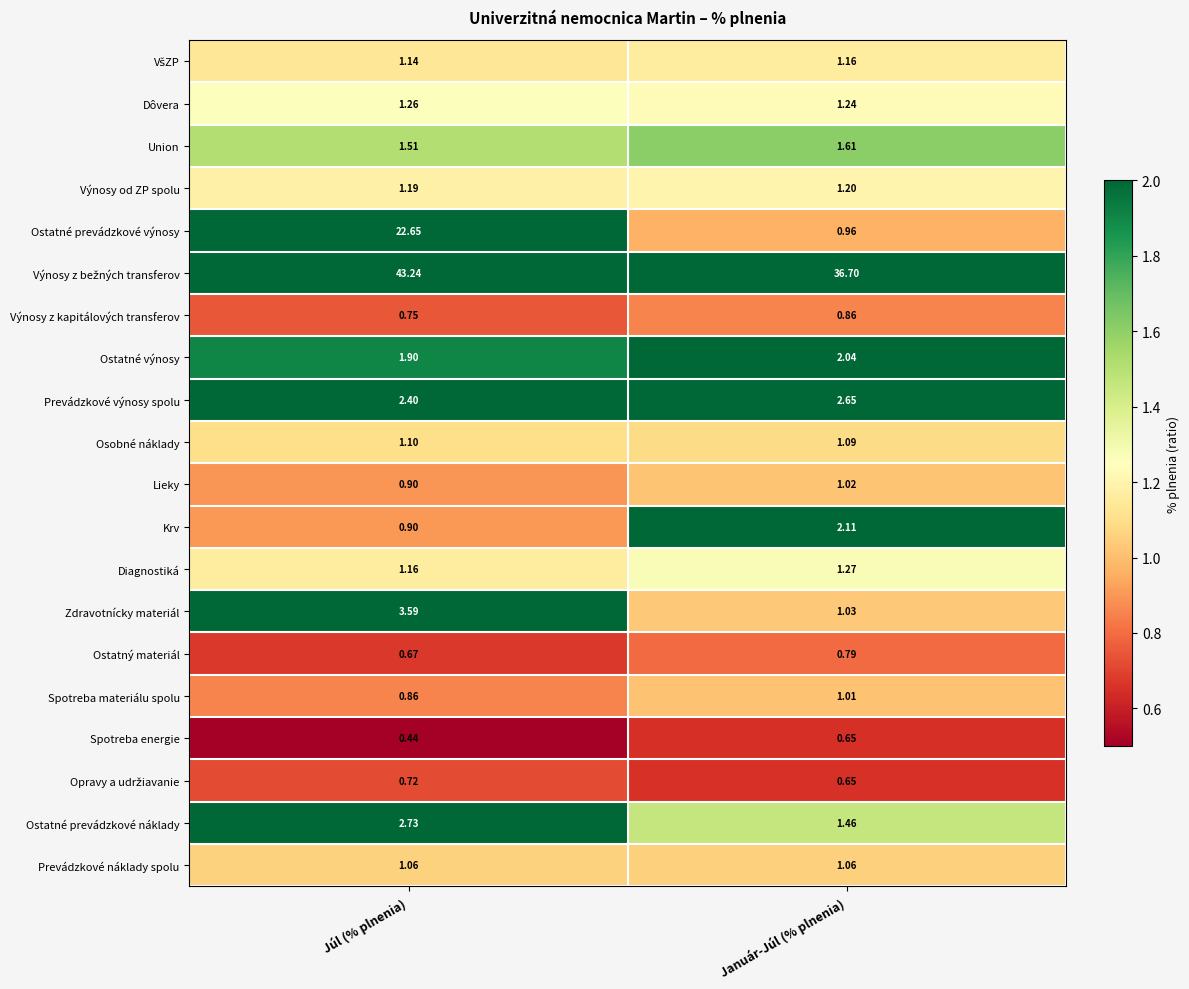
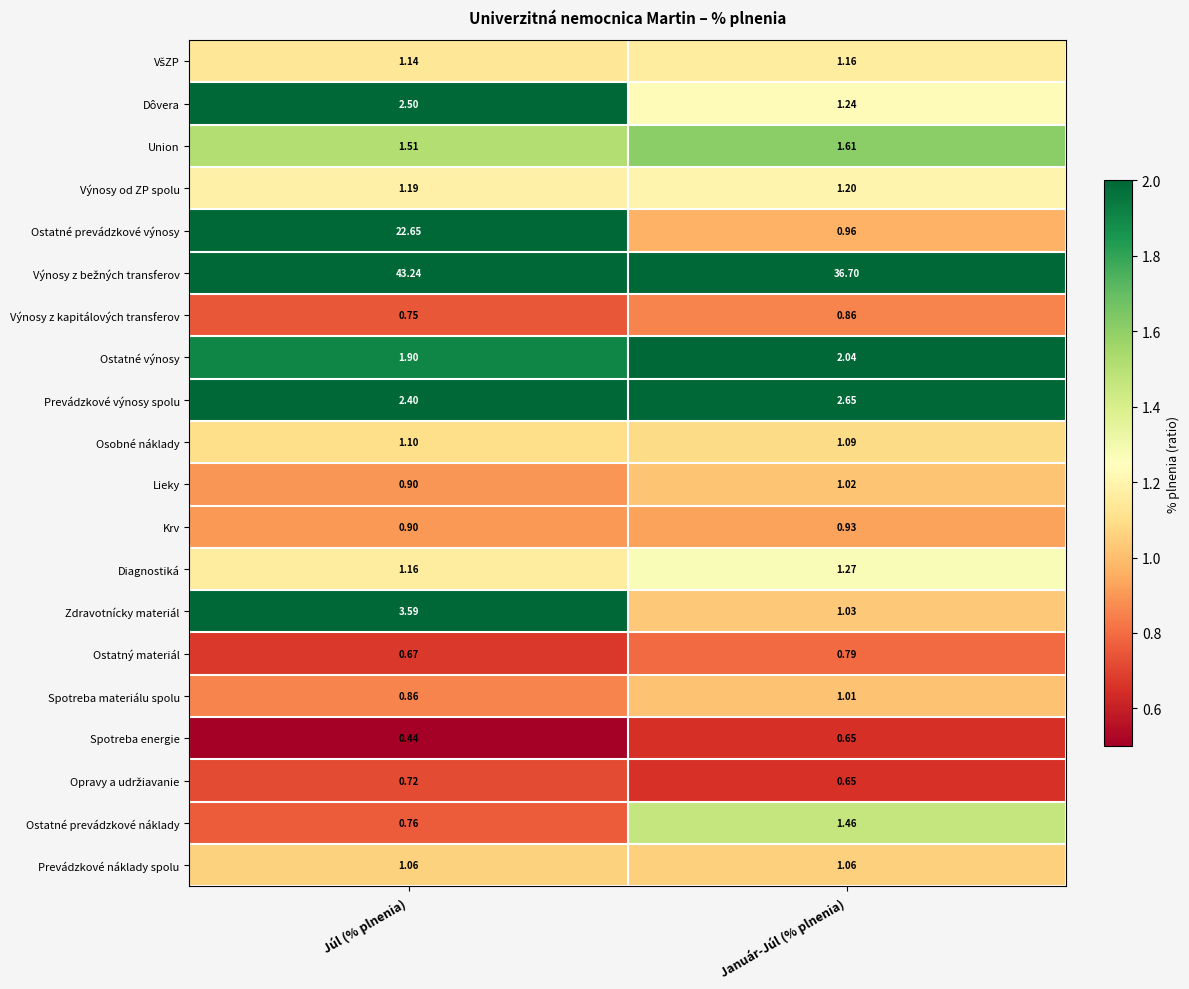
  {
    "VšZP": {
      "Júl (% plnenia)": 1.14,
      "Január-Júl (% plnenia)": 1.16
    },
    "Dôvera": {
-     "Júl (% plnenia)": 1.26,
+     "Júl (% plnenia)": 2.50,
      "Január-Júl (% plnenia)": 1.24
    },
    "Union": {
      "Júl (% plnenia)": 1.51,
      "Január-Júl (% plnenia)": 1.61
    },
    "Výnosy od ZP spolu": {
      "Júl (% plnenia)": 1.19,
      "Január-Júl (% plnenia)": 1.20
    },
    "Ostatné prevádzkové výnosy": {
      "Júl (% plnenia)": 22.65,
      "Január-Júl (% plnenia)": 0.96
    },
    "Výnosy z bežných transferov": {
      "Júl (% plnenia)": 43.24,
      "Január-Júl (% plnenia)": 36.70
    },
    "Výnosy z kapitálových transferov": {
      "Júl (% plnenia)": 0.75,
      "Január-Júl (% plnenia)": 0.86
    },
    "Ostatné výnosy": {
      "Júl (% plnenia)": 1.90,
      "Január-Júl (% plnenia)": 2.04
    },
    "Prevádzkové výnosy spolu": {
      "Júl (% plnenia)": 2.40,
      "Január-Júl (% plnenia)": 2.65
    },
    "Osobné náklady": {
      "Júl (% plnenia)": 1.10,
      "Január-Júl (% plnenia)": 1.09
    },
    "Lieky": {
      "Júl (% plnenia)": 0.90,
      "Január-Júl (% plnenia)": 1.02
    },
    "Krv": {
      "Júl (% plnenia)": 0.90,
-     "Január-Júl (% plnenia)": 2.11
+     "Január-Júl (% plnenia)": 0.93
    },
    "Diagnostiká": {
      "Júl (% plnenia)": 1.16,
      "Január-Júl (% plnenia)": 1.27
    },
    "Zdravotnícky materiál": {
      "Júl (% plnenia)": 3.59,
      "Január-Júl (% plnenia)": 1.03
    },
    "Ostatný materiál": {
      "Júl (% plnenia)": 0.67,
      "Január-Júl (% plnenia)": 0.79
    },
    "Spotreba materiálu spolu": {
      "Júl (% plnenia)": 0.86,
      "Január-Júl (% plnenia)": 1.01
    },
    "Spotreba energie": {
      "Júl (% plnenia)": 0.44,
      "Január-Júl (% plnenia)": 0.65
    },
    "Opravy a udržiavanie": {
      "Júl (% plnenia)": 0.72,
      "Január-Júl (% plnenia)": 0.65
    },
    "Ostatné prevádzkové náklady": {
-     "Júl (% plnenia)": 2.73,
+     "Júl (% plnenia)": 0.76,
      "Január-Júl (% plnenia)": 1.46
    },
    "Prevádzkové náklady spolu": {
      "Júl (% plnenia)": 1.06,
      "Január-Júl (% plnenia)": 1.06
    }
  }
